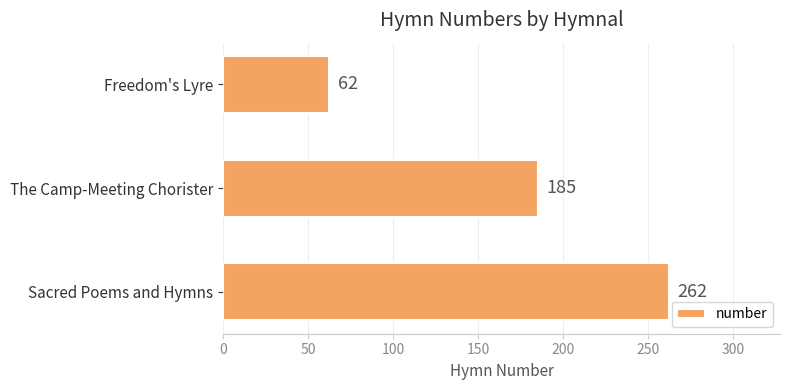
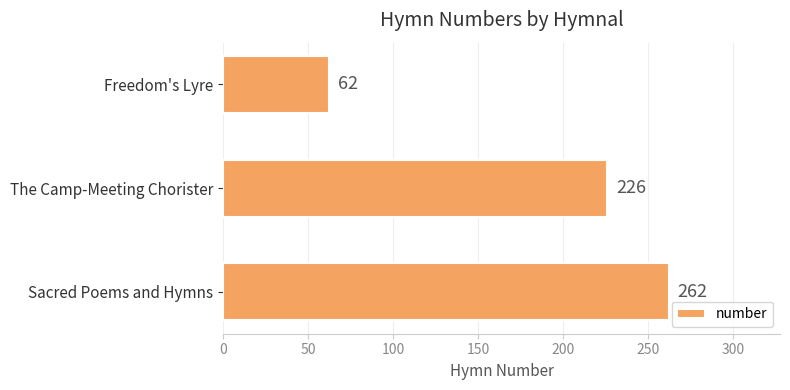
  {
    "Freedom's Lyre": 62,
-   "The Camp-Meeting Chorister": 185,
+   "The Camp-Meeting Chorister": 226,
    "Sacred Poems and Hymns": 262
  }
